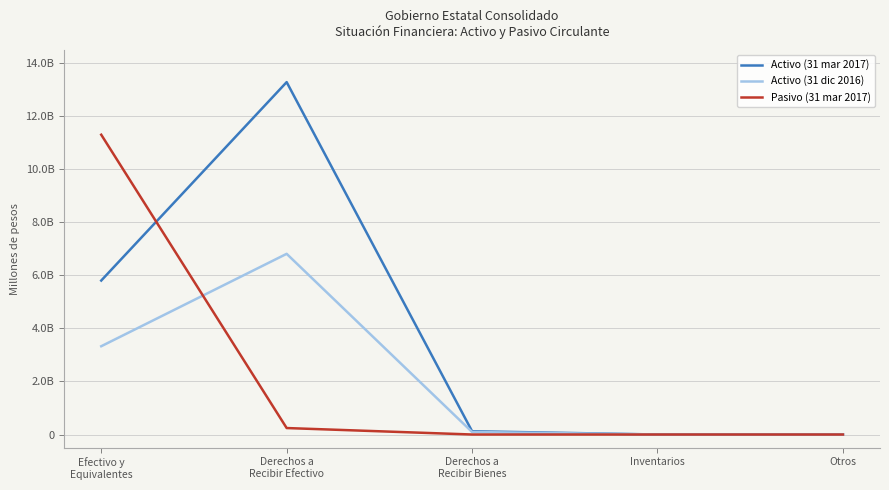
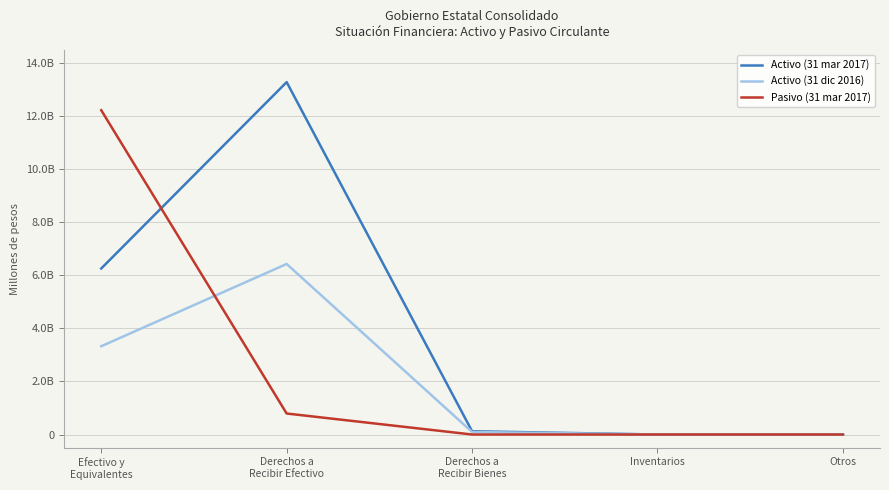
  {
    "Activo (31 mar 2017)": {
-     "Efectivo y Equivalentes": 5800000000,
+     "Efectivo y Equivalentes": 6300000000,
      "Derechos a Recibir Efectivo": 13300000000
    },
    "Activo (31 dic 2016)": {
      "Efectivo y Equivalentes": 3300000000,
-     "Derechos a Recibir Efectivo": 6800000000
+     "Derechos a Recibir Efectivo": 6400000000
    },
    "Pasivo (31 mar 2017)": {
-     "Efectivo y Equivalentes": 11300000000,
-     "Derechos a Recibir Efectivo": 200000000
+     "Efectivo y Equivalentes": 12200000000,
+     "Derechos a Recibir Efectivo": 800000000
    }
  }
